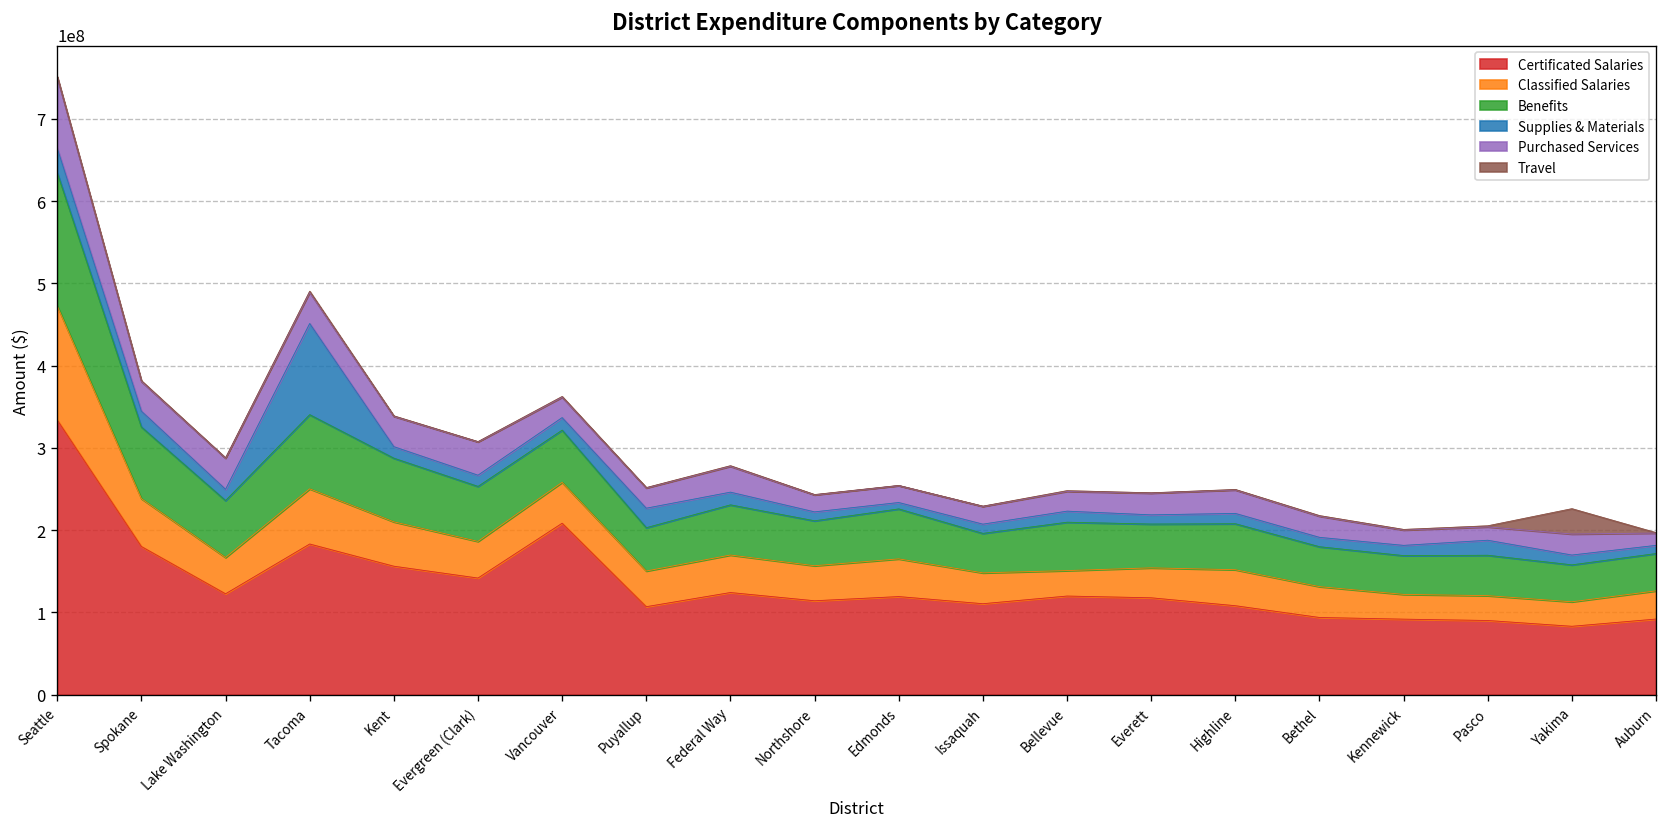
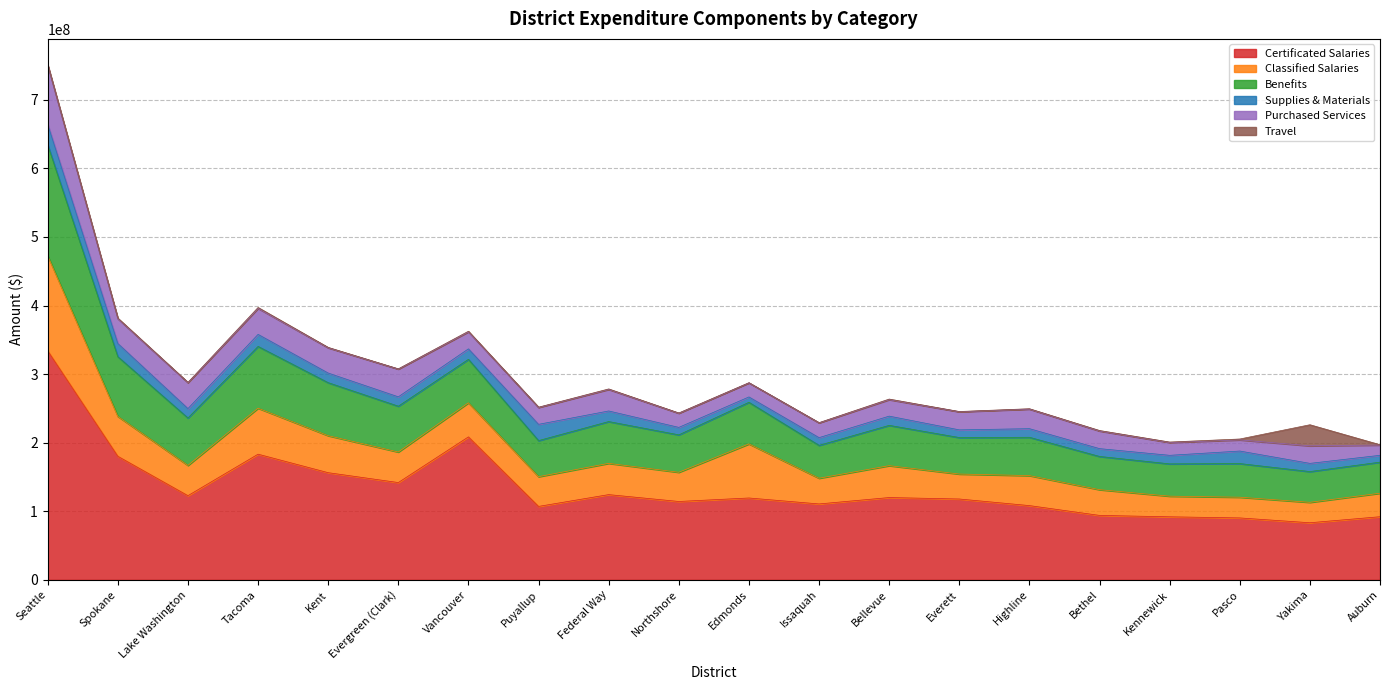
  {
    "Certificated Salaries": {
      "Seattle": 330000000,
      "Spokane": 180000000,
      "Lake Washington": 120000000,
      "Tacoma": 180000000,
      "Kent": 160000000,
      "Evergreen (Clark)": 140000000,
      "Vancouver": 210000000,
      "Puyallup": 110000000,
      "Federal Way": 120000000,
      "Northshore": 110000000,
      "Edmonds": 120000000,
      "Issaquah": 110000000,
      "Bellevue": 120000000,
      "Everett": 120000000,
      "Highline": 110000000,
      "Bethel": 90000000,
      "Kennewick": 90000000,
      "Pasco": 90000000,
      "Yakima": 80000000,
      "Auburn": 90000000
    },
    "Classified Salaries": {
      "Seattle": 140000000,
      "Spokane": 60000000,
      "Lake Washington": 40000000,
      "Tacoma": 70000000,
      "Kent": 50000000,
      "Evergreen (Clark)": 40000000,
      "Vancouver": 50000000,
      "Puyallup": 40000000,
      "Federal Way": 50000000,
      "Northshore": 40000000,
-     "Edmonds": 50000000,
+     "Edmonds": 80000000,
      "Issaquah": 40000000,
-     "Bellevue": 30000000,
+     "Bellevue": 50000000,
      "Everett": 40000000,
      "Highline": 40000000,
      "Bethel": 40000000,
      "Kennewick": 30000000,
      "Pasco": 30000000,
      "Yakima": 30000000,
      "Auburn": 30000000
    },
    "Benefits": {
      "Seattle": 160000000,
      "Spokane": 90000000,
      "Lake Washington": 70000000,
      "Tacoma": 90000000,
      "Kent": 80000000,
      "Evergreen (Clark)": 70000000,
      "Vancouver": 60000000,
      "Puyallup": 50000000,
      "Federal Way": 60000000,
      "Northshore": 50000000,
      "Edmonds": 60000000,
      "Issaquah": 50000000,
      "Bellevue": 60000000,
      "Everett": 50000000,
      "Highline": 60000000,
      "Bethel": 50000000,
      "Kennewick": 50000000,
      "Pasco": 50000000,
      "Yakima": 40000000,
      "Auburn": 50000000
    },
    "Supplies & Materials": {
      "Seattle": 30000000,
      "Spokane": 20000000,
      "Lake Washington": 10000000,
-     "Tacoma": 110000000,
+     "Tacoma": 20000000,
      "Kent": 10000000,
      "Evergreen (Clark)": 10000000,
      "Vancouver": 20000000,
      "Puyallup": 20000000,
      "Federal Way": 20000000,
      "Northshore": 10000000,
      "Edmonds": 10000000,
      "Issaquah": 10000000,
      "Bellevue": 10000000,
      "Everett": 10000000,
      "Highline": 10000000,
      "Bethel": 10000000,
      "Kennewick": 10000000,
      "Pasco": 20000000,
      "Yakima": 10000000,
      "Auburn": 10000000
    },
    "Purchased Services": {
      "Yakima": 30000000
    },
    "Travel": {
      "Yakima": 30000000
    }
  }
